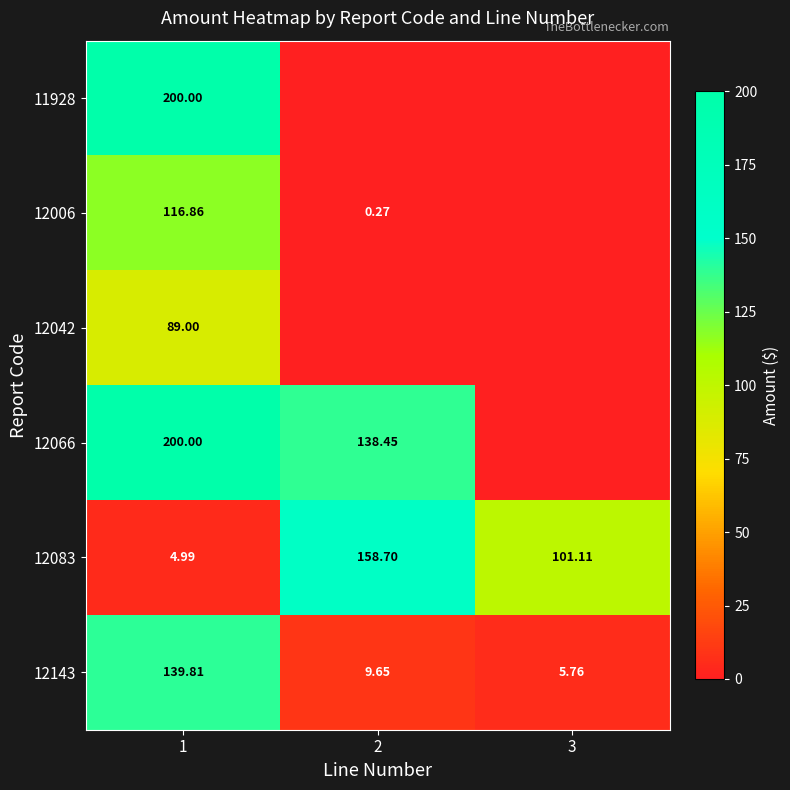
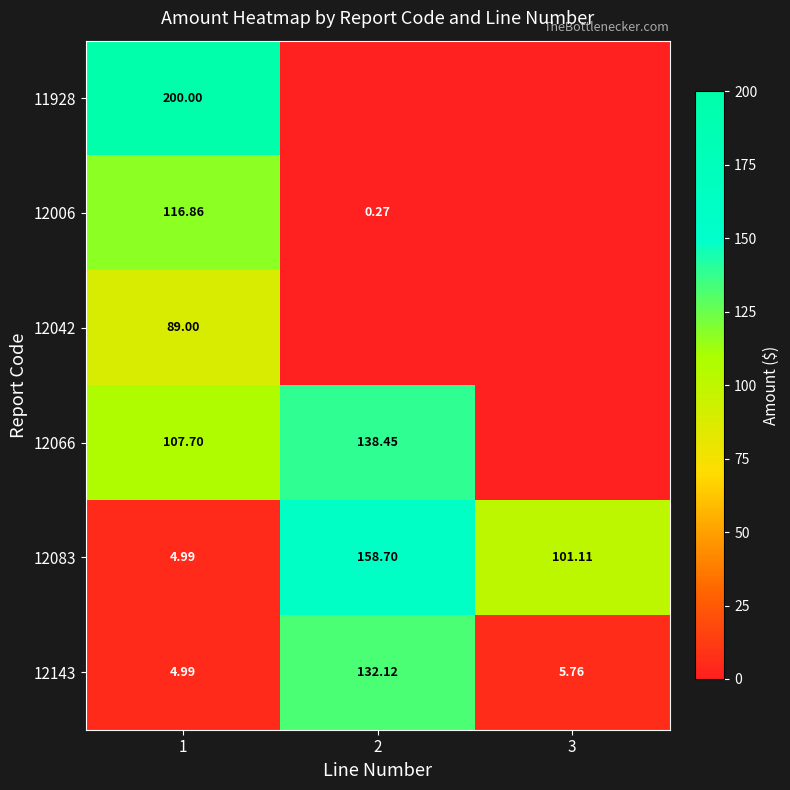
  {
    "11928": {
      "1": 200.00
    },
    "12006": {
      "1": 116.86,
      "2": 0.27
    },
    "12042": {
      "1": 89.00
    },
    "12066": {
-     "1": 200.00,
+     "1": 107.70,
      "2": 138.45
    },
    "12083": {
      "1": 4.99,
      "2": 158.70,
      "3": 101.11
    },
    "12143": {
-     "1": 139.81,
-     "2": 9.65,
+     "1": 4.99,
+     "2": 132.12,
      "3": 5.76
    }
  }
